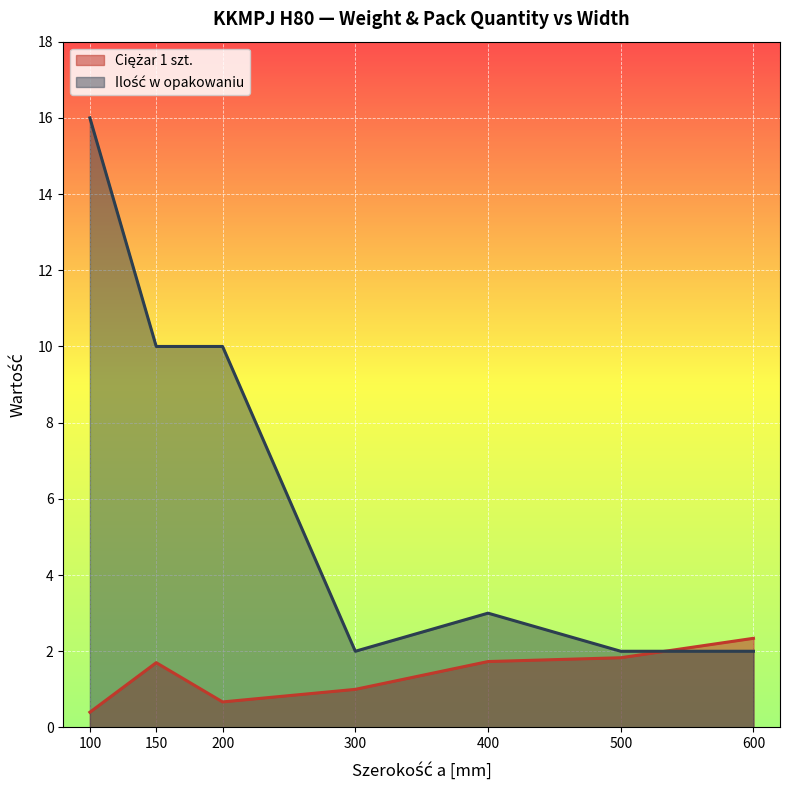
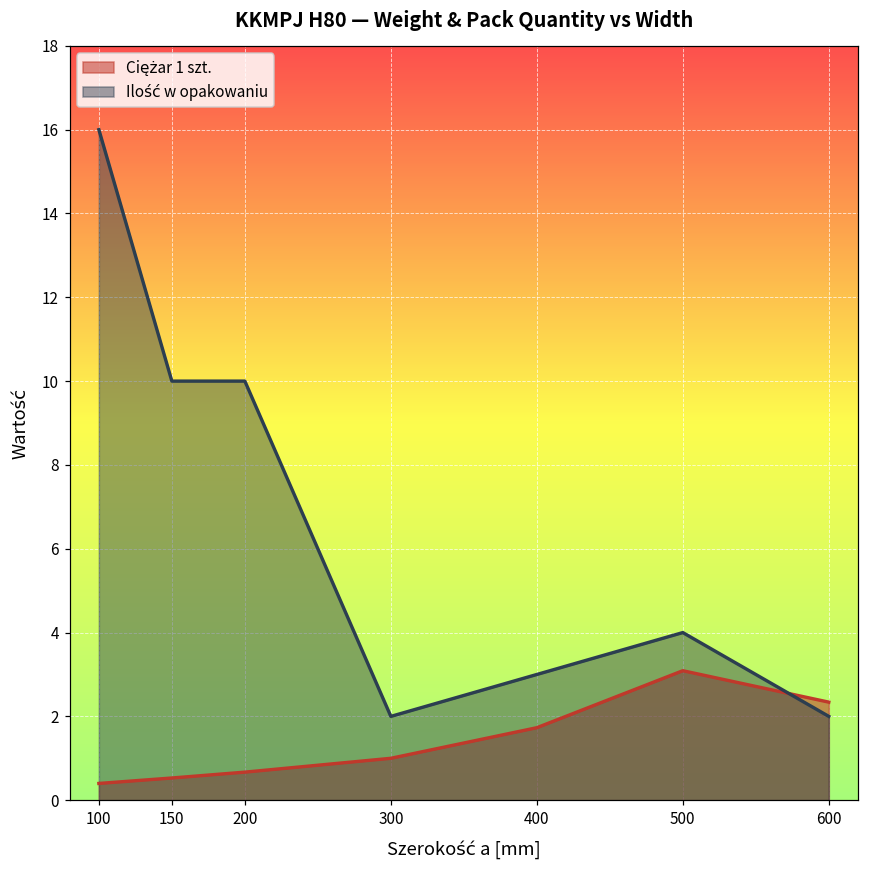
  {
    "Ciężar 1 szt.": {
      "100": 0.4,
-     "150": 1.7,
+     "150": 0.5,
      "200": 0.7,
      "300": 1.0,
      "400": 1.7,
-     "500": 1.8,
+     "500": 3.1,
      "600": 2.3
    },
    "Ilość w opakowaniu": {
      "100": 16,
      "150": 10,
      "200": 10,
      "300": 2,
      "400": 3,
-     "500": 2,
+     "500": 4,
      "600": 2
    }
  }
